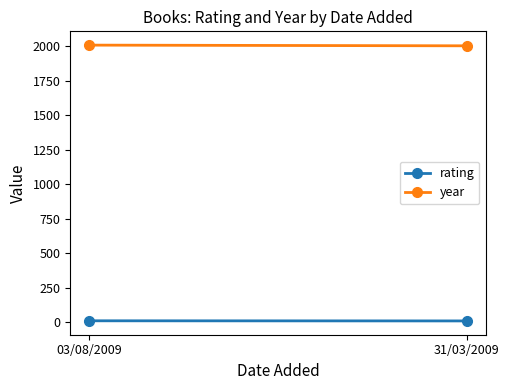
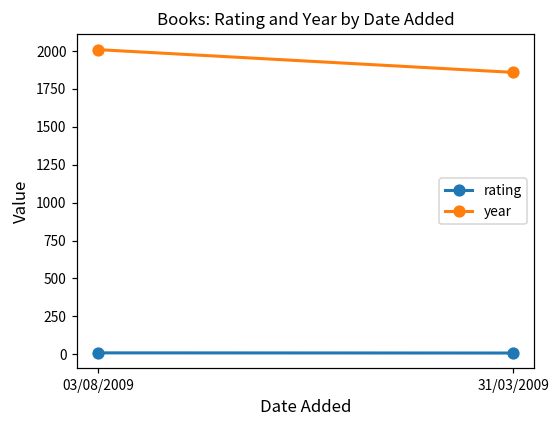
  {
    "rating": {
      "03/08/2009": 10,
      "31/03/2009": 10
    },
    "year": {
      "03/08/2009": 2010,
-     "31/03/2009": 2000
+     "31/03/2009": 1860
    }
  }
